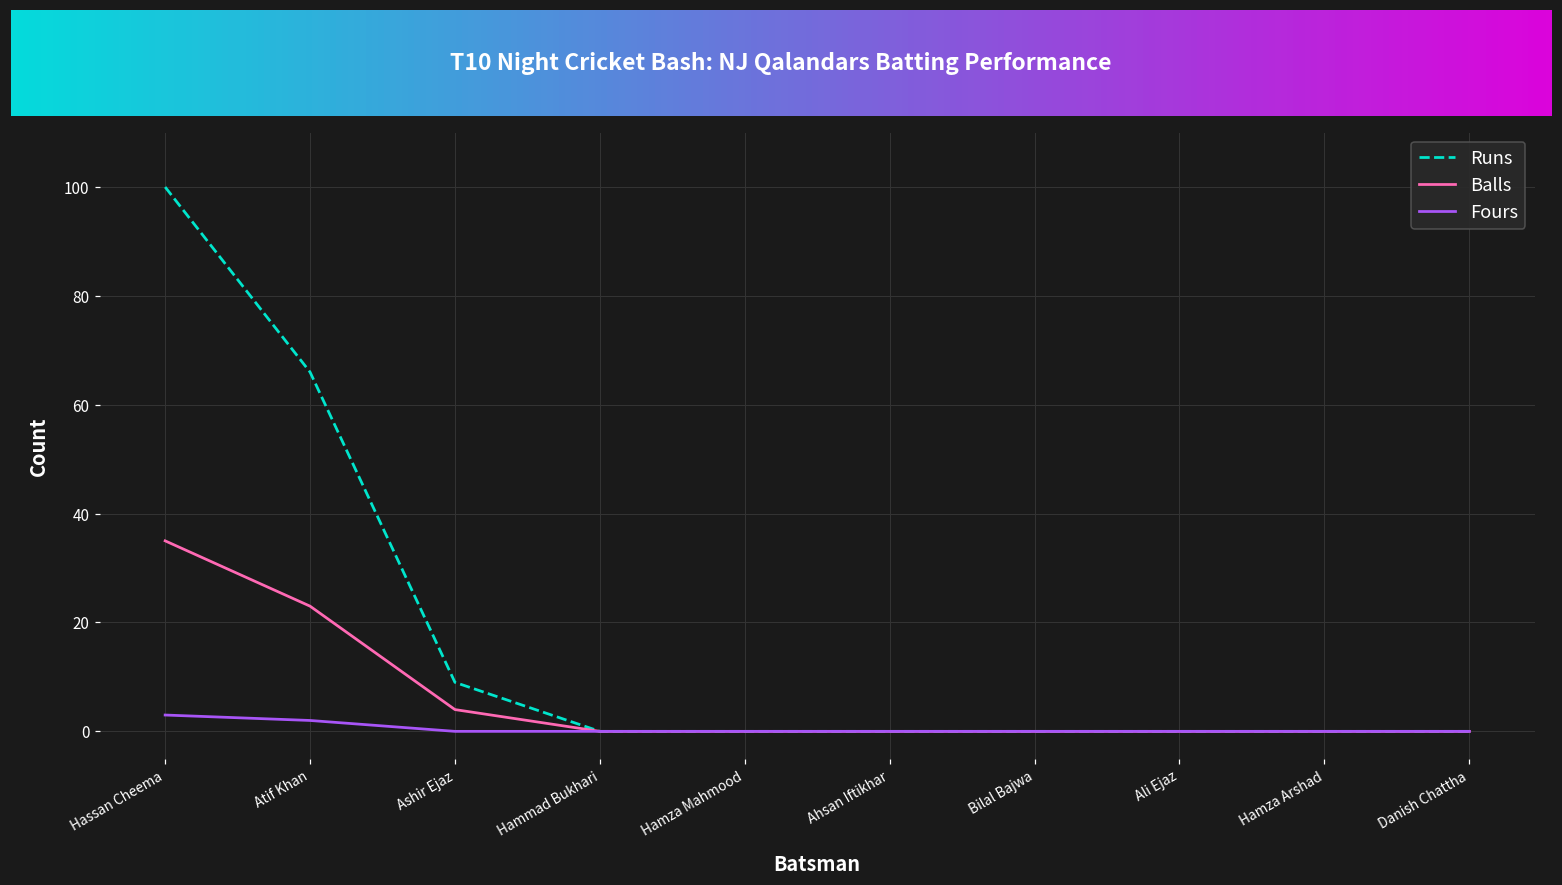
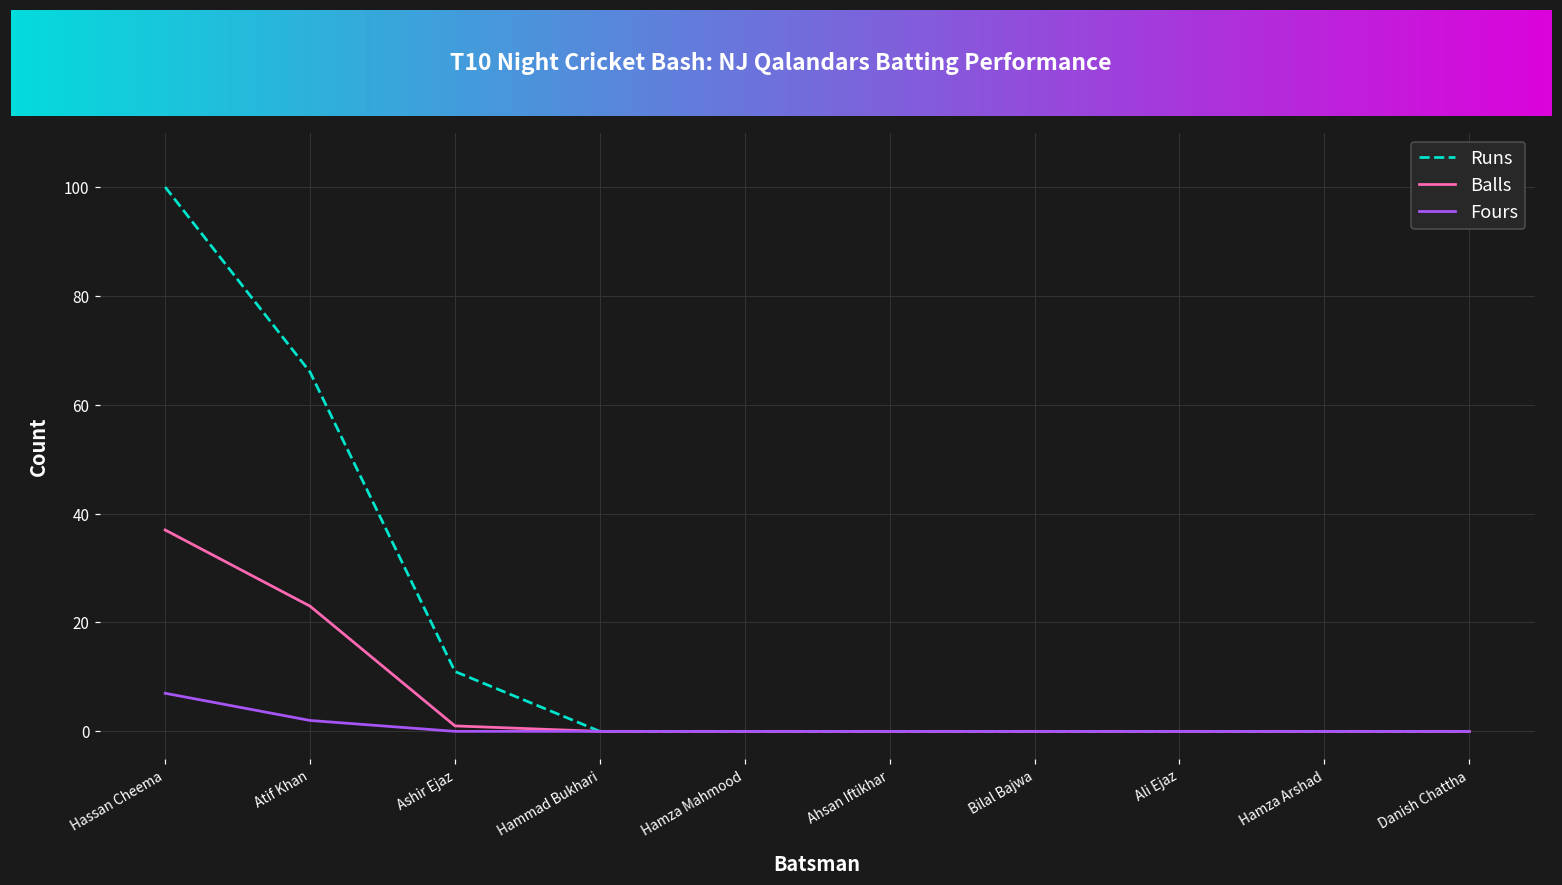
  {
    "Runs": {
      "Hassan Cheema": 100,
      "Atif Khan": 66,
-     "Ashir Ejaz": 9
+     "Ashir Ejaz": 11
    },
    "Balls": {
-     "Hassan Cheema": 35,
+     "Hassan Cheema": 37,
      "Atif Khan": 23,
-     "Ashir Ejaz": 4
+     "Ashir Ejaz": 1
    },
    "Fours": {
-     "Hassan Cheema": 3,
+     "Hassan Cheema": 7,
      "Atif Khan": 2,
      "Ashir Ejaz": 0
    }
  }
